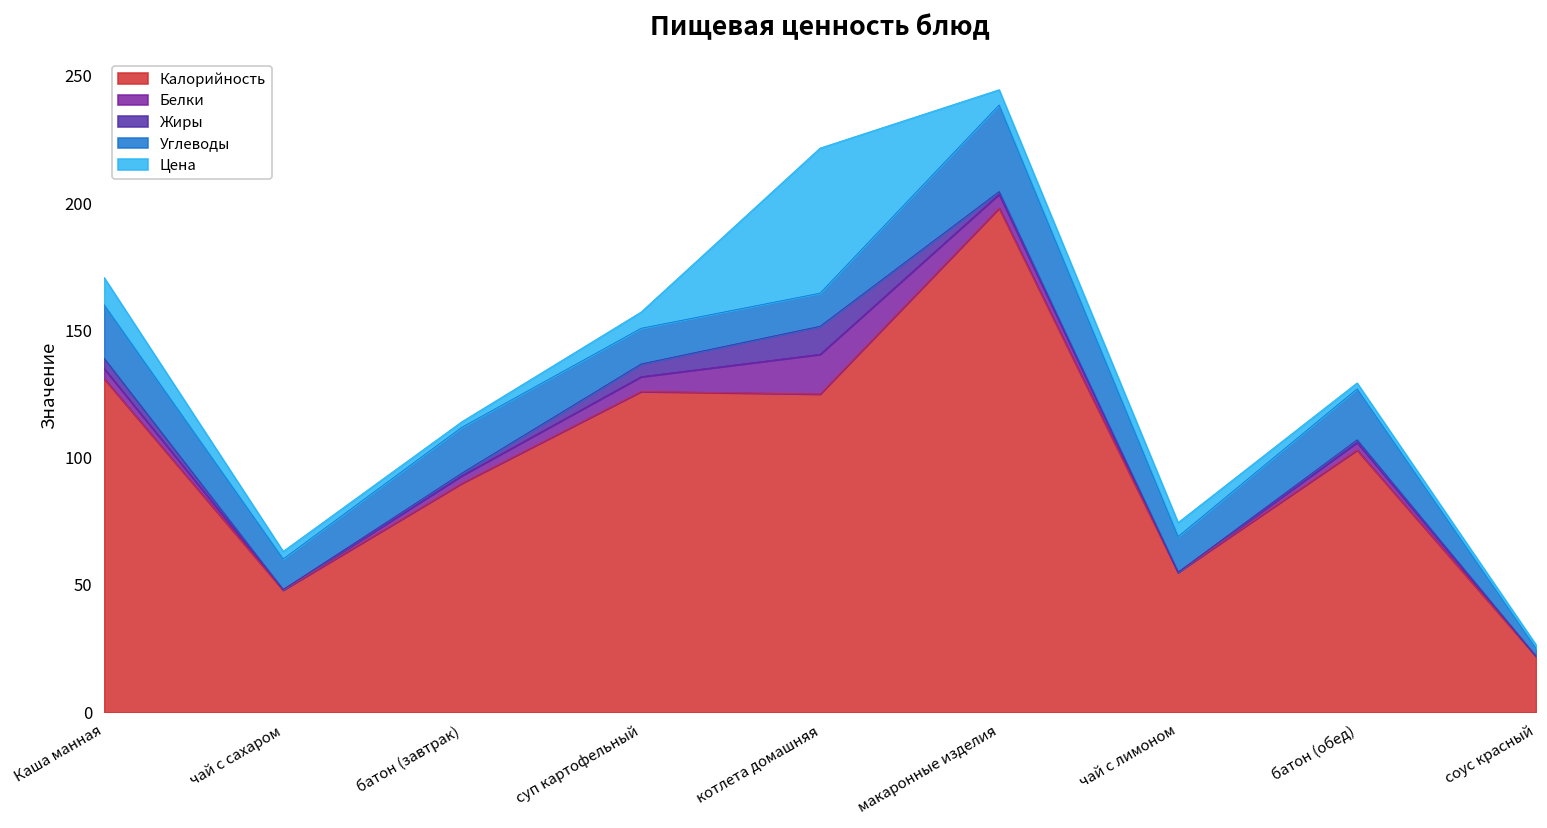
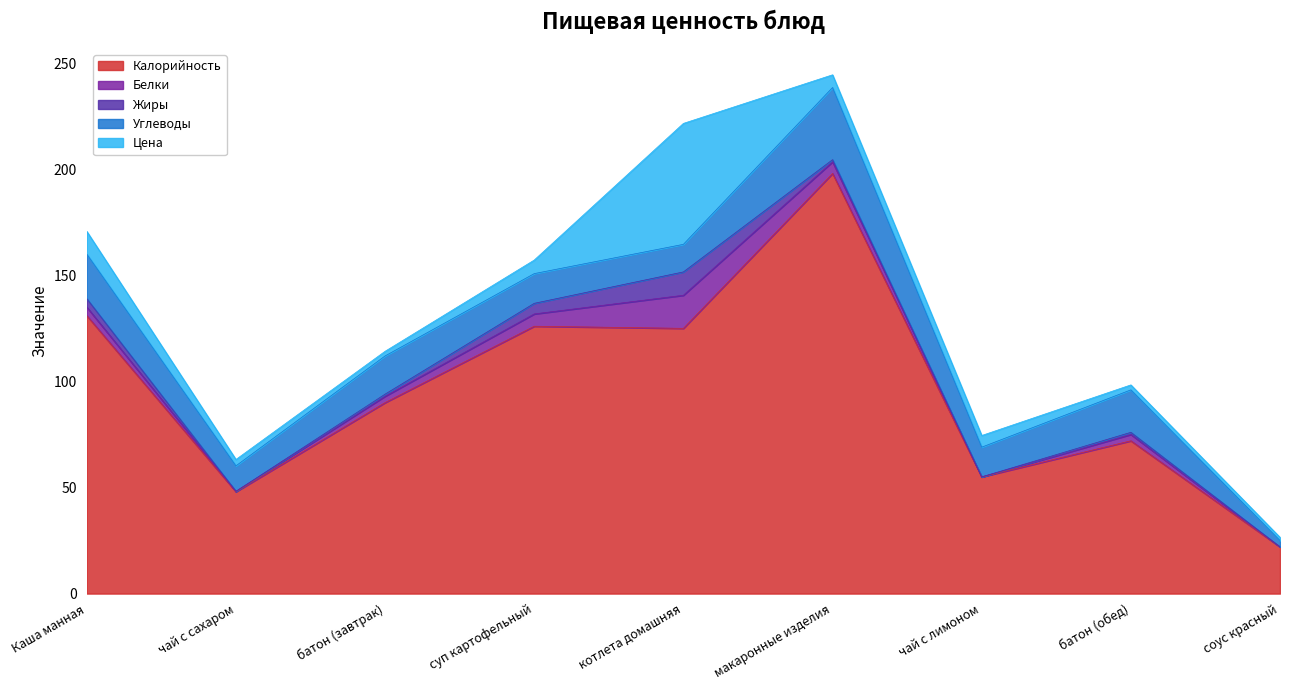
  {
    "Калорийность": {
      "Каша манная": 131,
      "батон (завтрак)": 90,
      "суп картофельный": 126,
      "котлета домашняя": 125,
      "макаронные изделия": 198,
-     "батон (обед)": 103
+     "батон (обед)": 72
    },
    "Углеводы": {
      "Каша манная": 21,
      "чай с сахаром": 12,
      "батон (завтрак)": 18,
      "суп картофельный": 14,
      "котлета домашняя": 13,
      "макаронные изделия": 34,
      "чай с лимоном": 14,
      "батон (обед)": 20,
      "соус красный": 3
    },
    "Цена": {
      "Каша манная": 11,
      "чай с сахаром": 3,
      "батон (завтрак)": 2,
      "суп картофельный": 6,
      "котлета домашняя": 57,
      "макаронные изделия": 6,
      "чай с лимоном": 6,
      "батон (обед)": 2,
      "соус красный": 2
    }
  }
